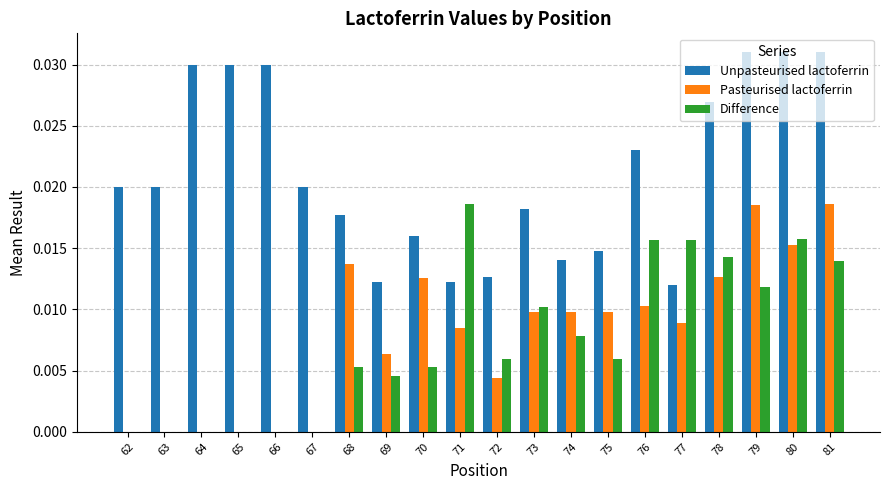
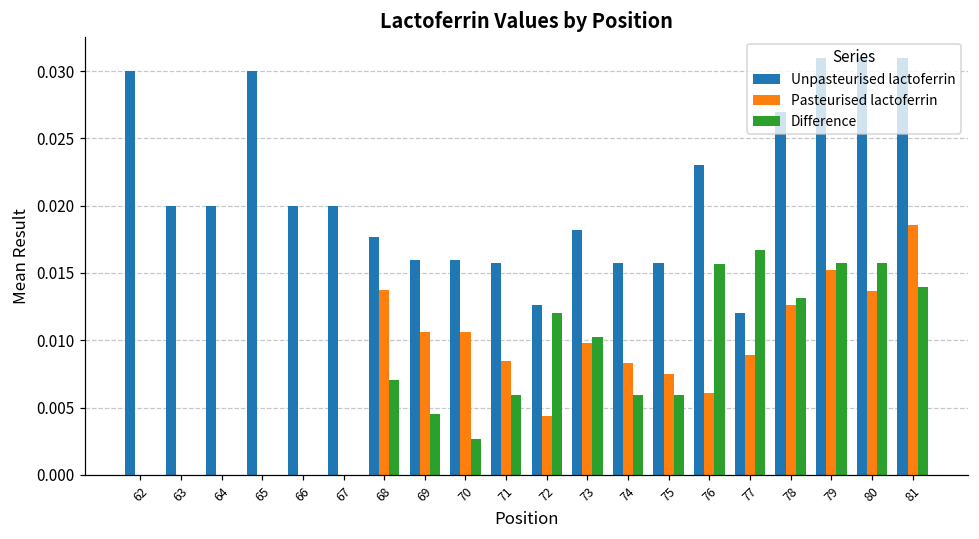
  {
    "Unpasteurised lactoferrin": {
-     "62": 0.02,
+     "62": 0.03,
      "63": 0.0200,
-     "64": 0.03,
+     "64": 0.02,
      "65": 0.0300,
-     "66": 0.03,
+     "66": 0.02,
      "67": 0.0200,
      "68": 0.0177,
-     "69": 0.0123,
+     "69": 0.0160,
      "70": 0.0160,
-     "71": 0.0123,
+     "71": 0.0157,
      "72": 0.0126,
      "73": 0.0182,
-     "74": 0.0140,
-     "75": 0.0148,
+     "74": 0.0157,
+     "75": 0.0157,
      "76": 0.0230,
      "77": 0.0120
    },
    "Pasteurised lactoferrin": {
      "62": 0.0000,
      "63": 0.0000,
      "64": 0.0000,
      "65": 0.0000,
      "66": 0.0000,
      "67": 0.0000,
      "68": 0.0137,
-     "69": 0.0063,
-     "70": 0.0126,
+     "69": 0.0107,
+     "70": 0.0107,
      "71": 0.0085,
      "72": 0.0044,
      "73": 0.0098,
-     "74": 0.0098,
-     "75": 0.0098,
-     "76": 0.0103,
+     "74": 0.0083,
+     "75": 0.0075,
+     "76": 0.0061,
      "77": 0.0089,
      "78": 0.0127,
-     "79": 0.0185,
-     "80": 0.0152,
+     "79": 0.0152,
+     "80": 0.0137,
      "81": 0.0186
    },
    "Difference": {
      "62": 0.0000,
      "63": 0.0000,
      "64": 0.0000,
      "65": 0.0000,
      "66": 0.0000,
      "67": 0.0000,
-     "68": 0.0053,
+     "68": 0.0071,
      "69": 0.0045,
-     "70": 0.0053,
-     "71": 0.0186,
-     "72": 0.0059,
+     "70": 0.0026,
+     "71": 0.0059,
+     "72": 0.0120,
      "73": 0.0102,
-     "74": 0.0078,
+     "74": 0.0059,
      "75": 0.0059,
      "76": 0.0157,
-     "77": 0.0157,
-     "78": 0.0143,
-     "79": 0.0118,
+     "77": 0.0167,
+     "78": 0.0132,
+     "79": 0.0158,
      "80": 0.0158,
      "81": 0.0140
    }
  }
